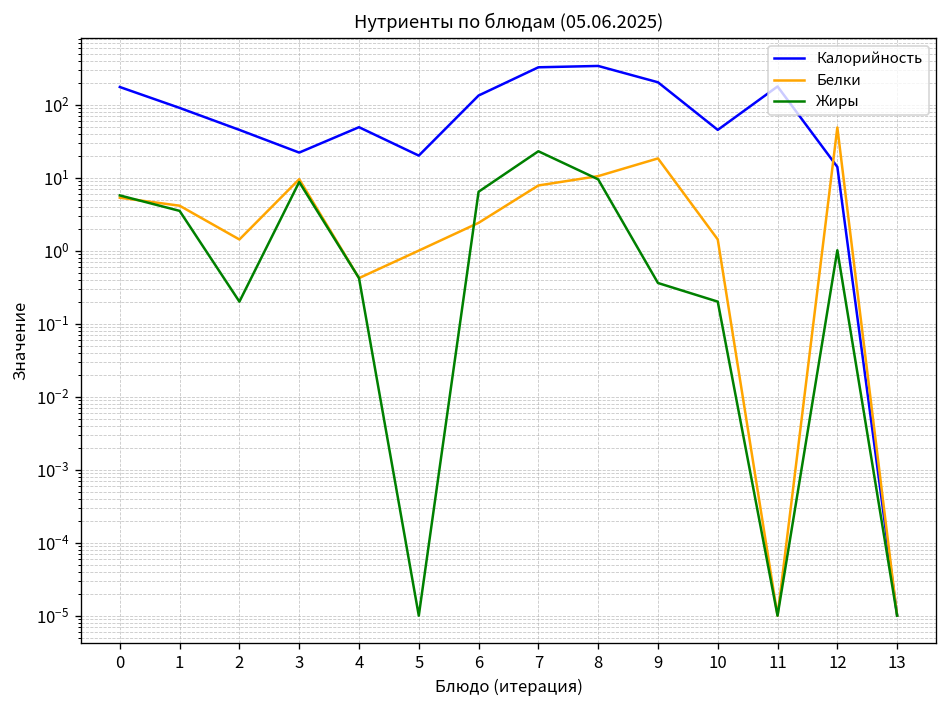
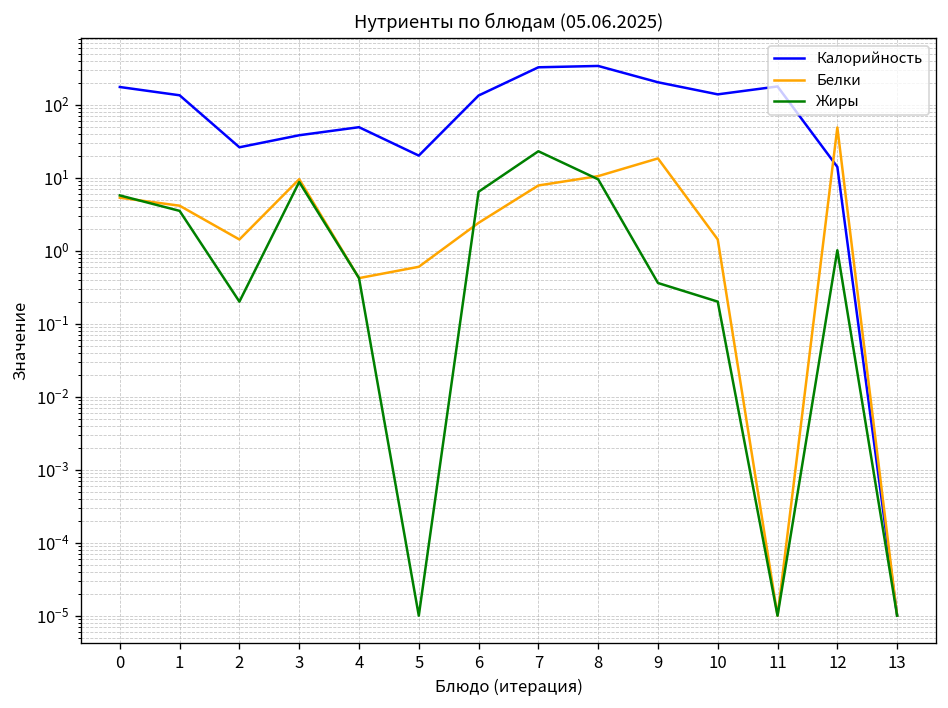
  {
    "Калорийность": {
      "0": 170,
-     "1": 90,
-     "2": 50,
-     "3": 22,
+     "1": 130,
+     "2": 26,
+     "3": 40,
      "4": 50,
      "5": 20,
      "6": 130,
      "7": 300,
      "8": 300,
      "9": 200,
-     "10": 50,
+     "10": 140,
      "12": 14
    },
    "Белки": {
      "1": 4,
      "2": 1.4,
-     "5": 1.0,
+     "5": 0.6,
      "6": 2.4,
      "7": 8,
      "8": 10,
      "9": 18,
      "10": 1.4,
      "12": 50
    },
    "Жиры": {
      "1": 4,
      "2": 0.2,
      "5": 0.000010,
      "6": 6,
      "7": 23,
      "8": 9,
      "9": 0.4,
      "10": 0.2,
      "12": 1.0
    }
  }
